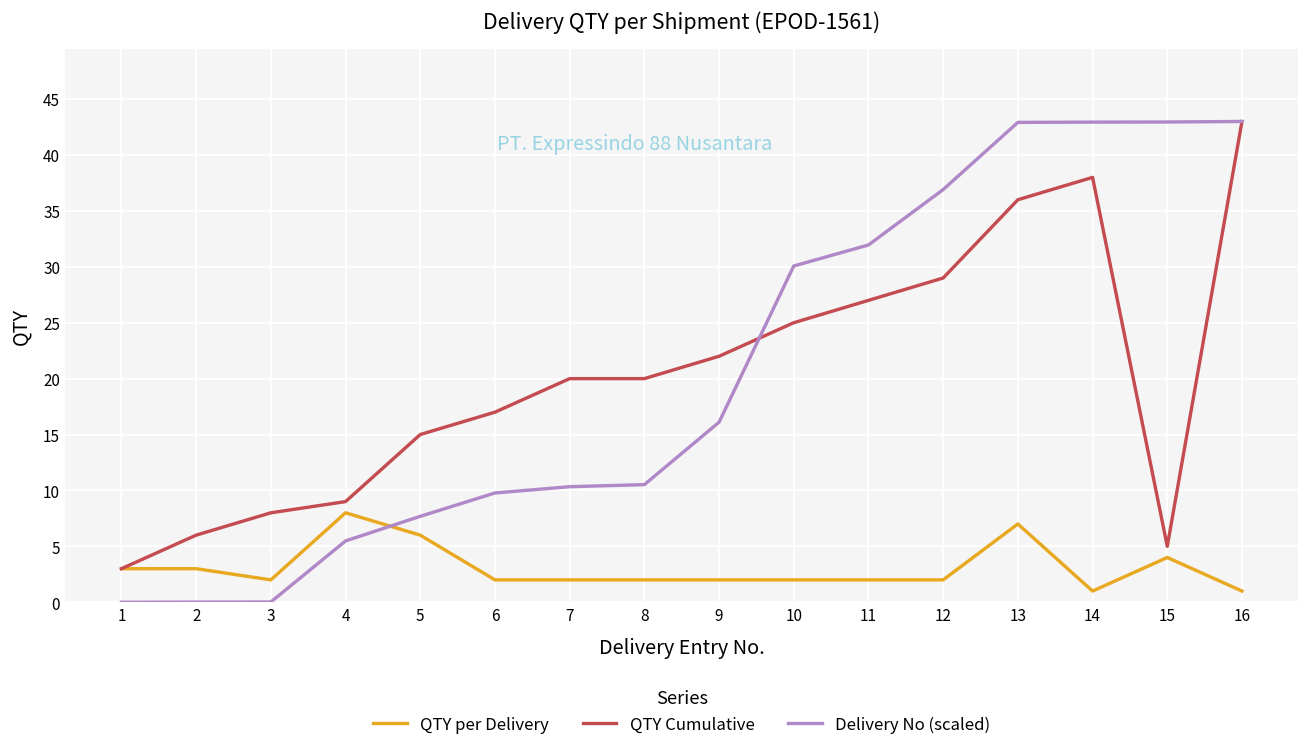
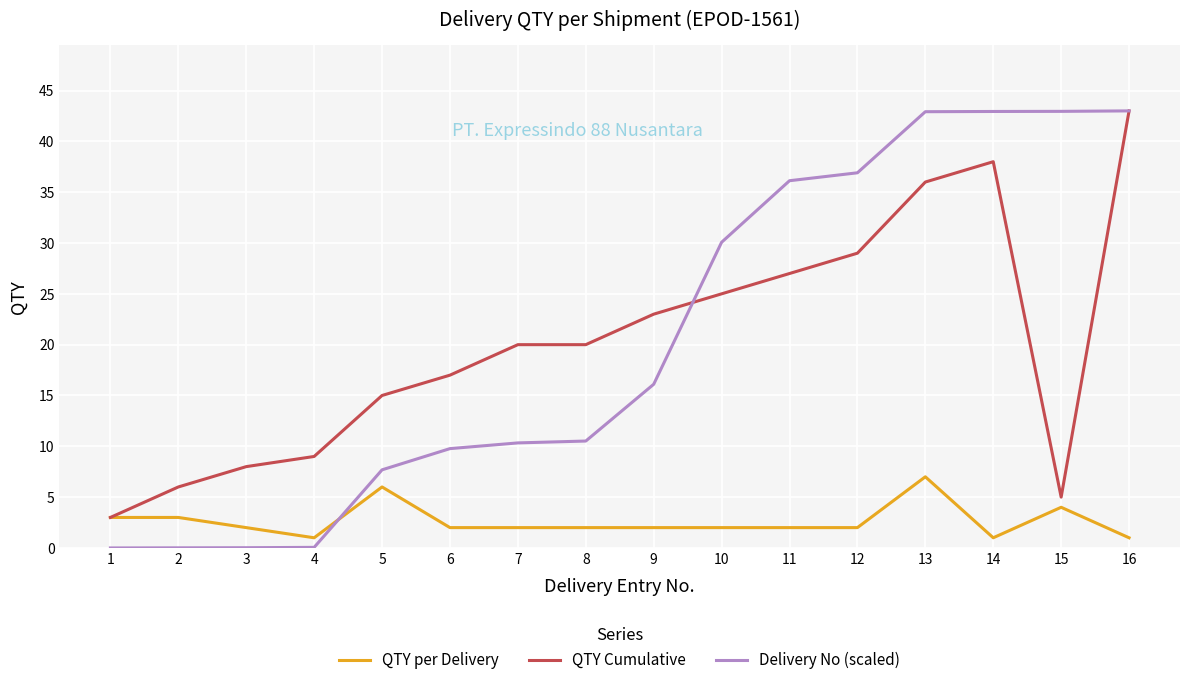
  {
    "QTY per Delivery": {
      "2": 3,
      "3": 2,
-     "4": 8,
+     "4": 1,
      "5": 6,
      "6": 2,
      "7": 2,
      "8": 2,
      "9": 2,
      "10": 2,
      "11": 2,
      "12": 2,
      "13": 7,
      "14": 1,
      "15": 4,
      "16": 1
    },
    "QTY Cumulative": {
      "2": 6,
      "3": 8,
      "4": 9,
      "5": 15,
      "6": 17,
      "7": 20,
      "8": 20,
-     "9": 22,
+     "9": 23,
      "10": 25,
      "11": 27,
      "12": 29,
      "13": 36,
      "14": 38,
      "15": 5
    },
    "Delivery No (scaled)": {
      "1": 0.0,
      "2": 0.0,
      "3": 0.0,
-     "4": 5.5,
+     "4": 0.1,
      "5": 7.7,
      "6": 9.8,
      "7": 10.3,
      "8": 10.5,
      "9": 16.1,
      "10": 30.1,
-     "11": 32.0,
+     "11": 36.1,
      "12": 36.9,
      "13": 42.9,
      "14": 42.9,
      "15": 43.0
    }
  }
